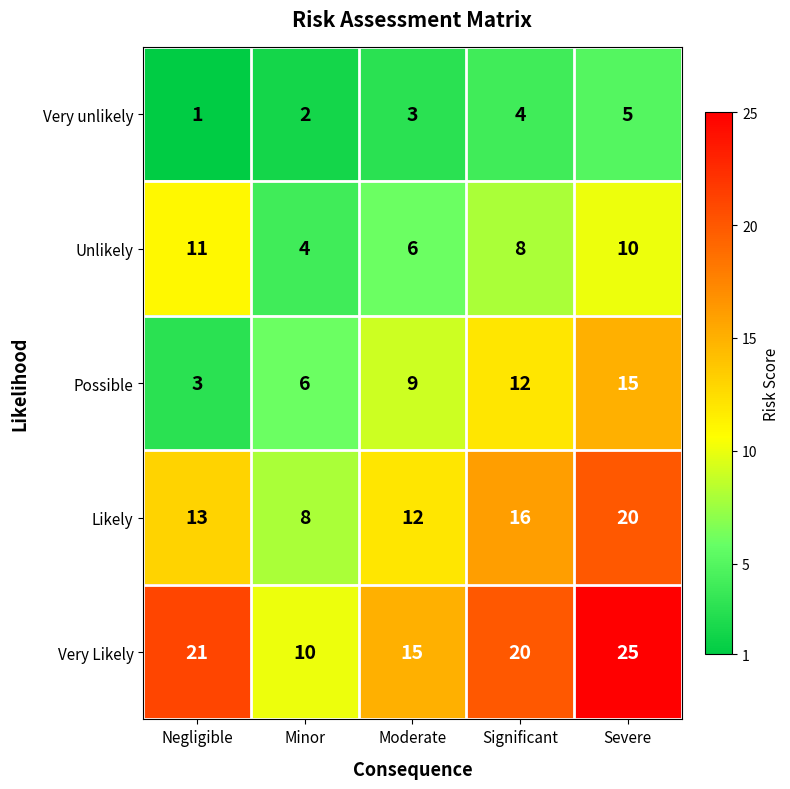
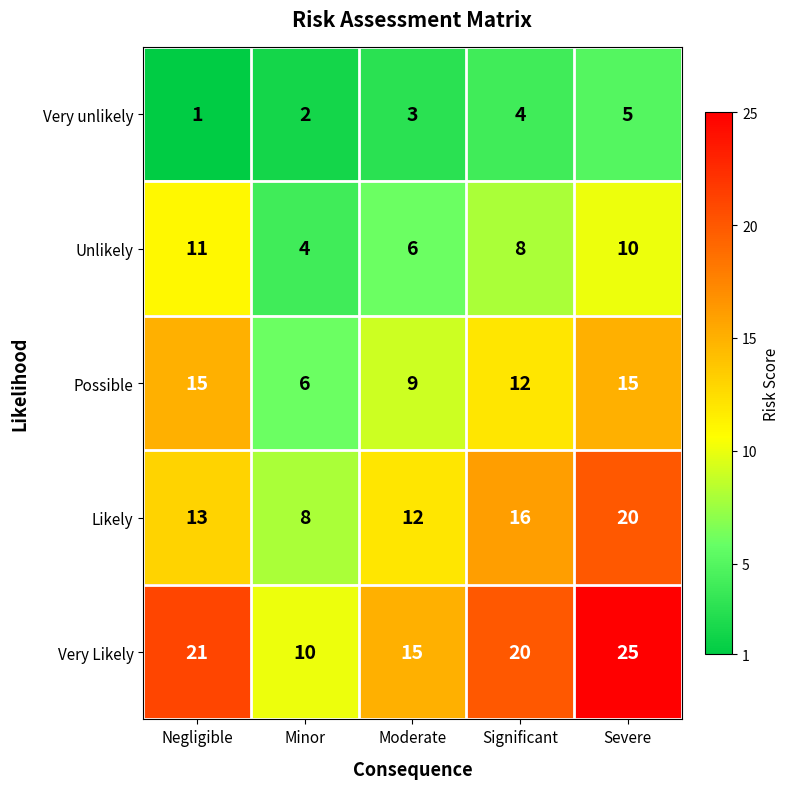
  {
    "Very unlikely": {
      "Negligible": 1,
      "Minor": 2,
      "Moderate": 3,
      "Significant": 4,
      "Severe": 5
    },
    "Unlikely": {
      "Negligible": 11,
      "Minor": 4,
      "Moderate": 6,
      "Significant": 8,
      "Severe": 10
    },
    "Possible": {
-     "Negligible": 3,
+     "Negligible": 15,
      "Minor": 6,
      "Moderate": 9,
      "Significant": 12,
      "Severe": 15
    },
    "Likely": {
      "Negligible": 13,
      "Minor": 8,
      "Moderate": 12,
      "Significant": 16,
      "Severe": 20
    },
    "Very Likely": {
      "Negligible": 21,
      "Minor": 10,
      "Moderate": 15,
      "Significant": 20,
      "Severe": 25
    }
  }
